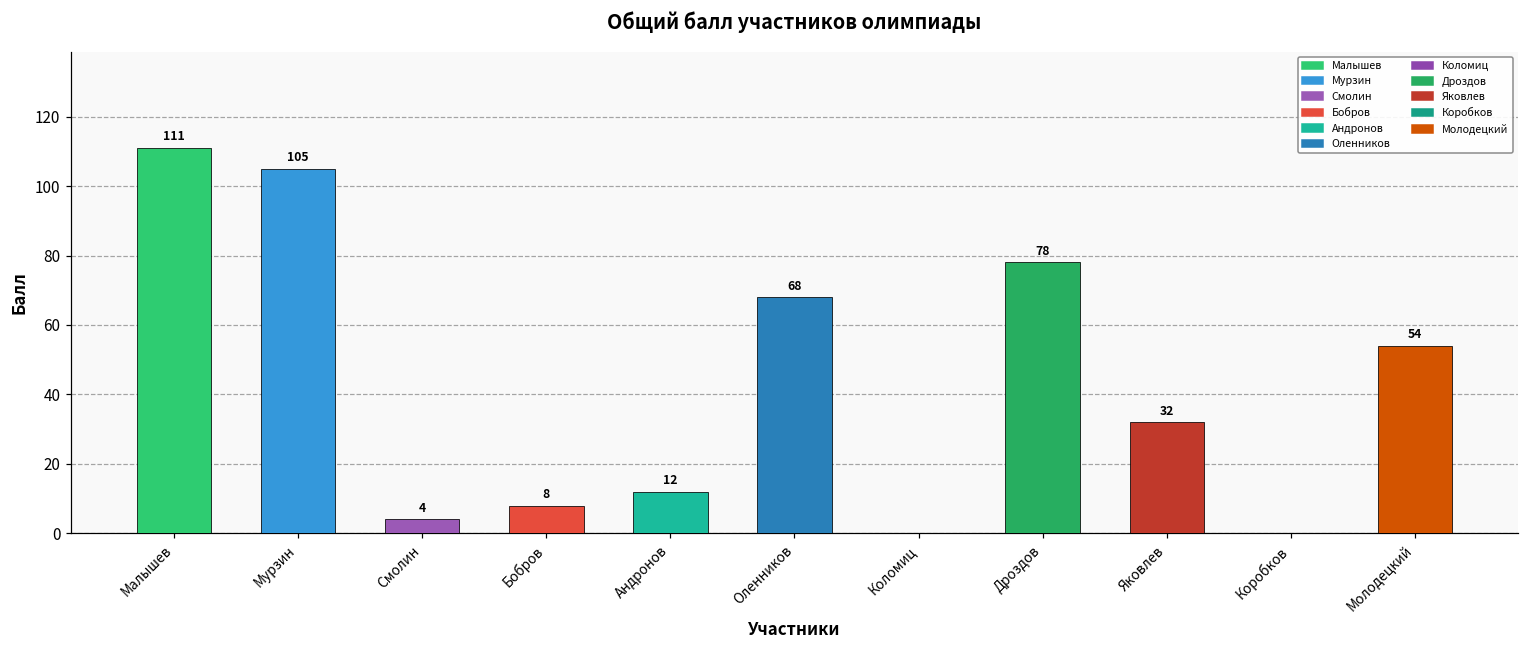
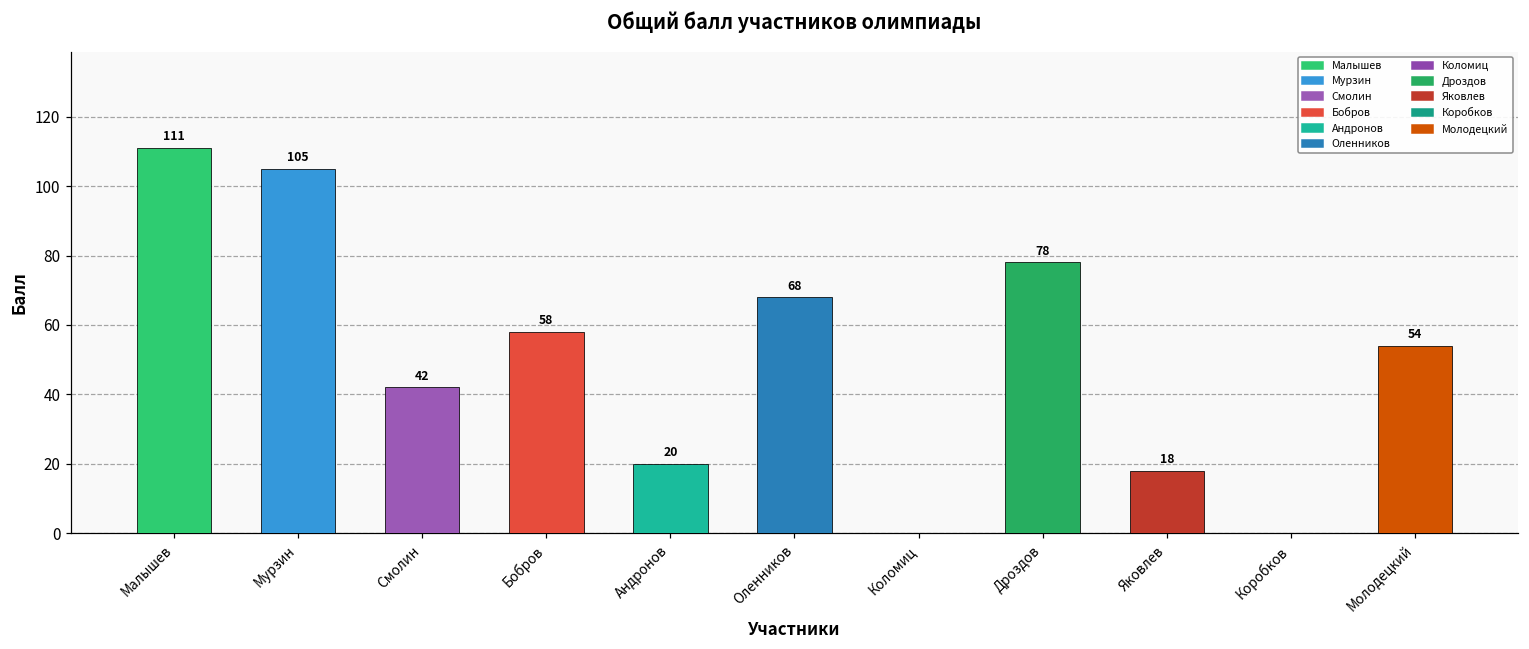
  {
    "Малышев": 111,
    "Мурзин": 105,
-   "Смолин": 4,
-   "Бобров": 8,
-   "Андронов": 12,
+   "Смолин": 42,
+   "Бобров": 58,
+   "Андронов": 20,
    "Оленников": 68,
    "Дроздов": 78,
-   "Яковлев": 32,
+   "Яковлев": 18,
    "Молодецкий": 54
  }
